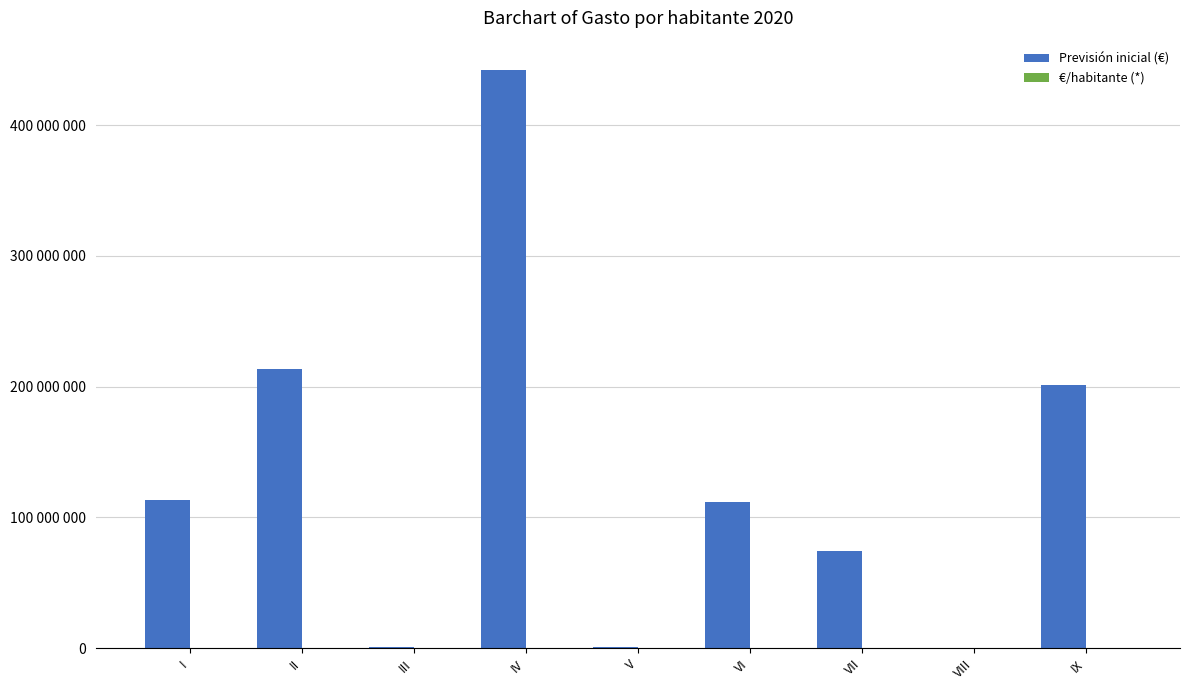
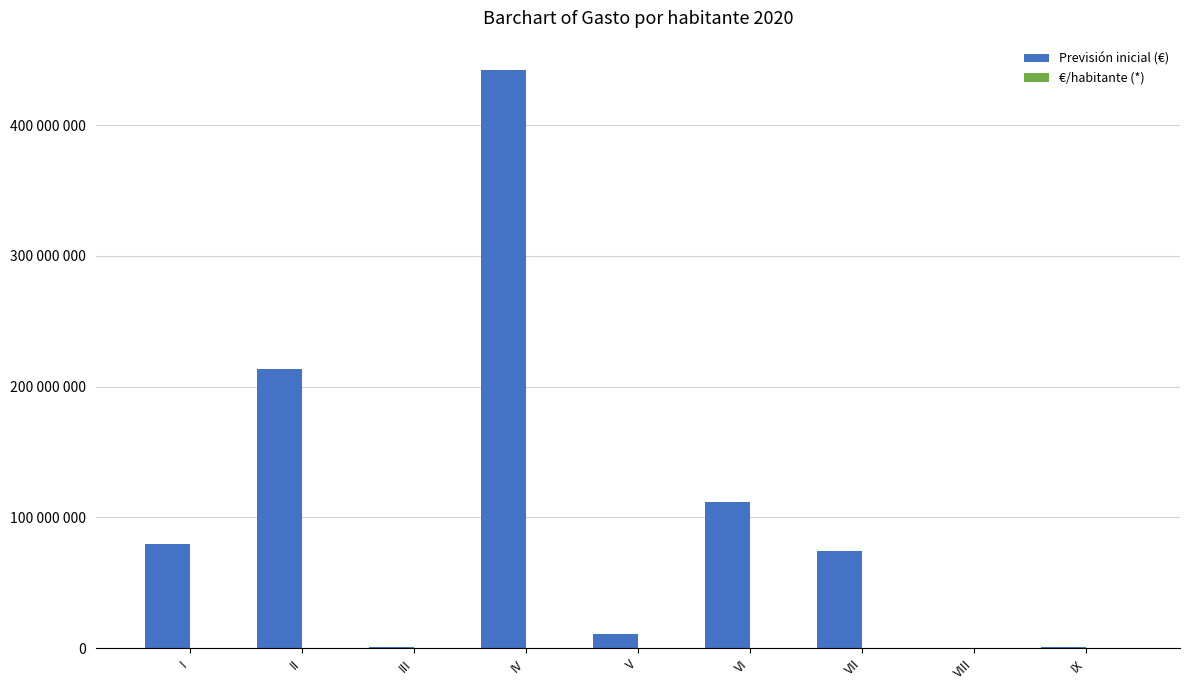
  {
    "Previsión inicial (€)": {
-     "I": 113000000,
+     "I": 79000000,
      "II": 214000000,
      "IV": 442000000,
-     "V": 1000000,
+     "V": 11000000,
      "VI": 112000000,
      "VII": 75000000,
-     "IX": 201000000
+     "IX": 1000000
    }
  }
